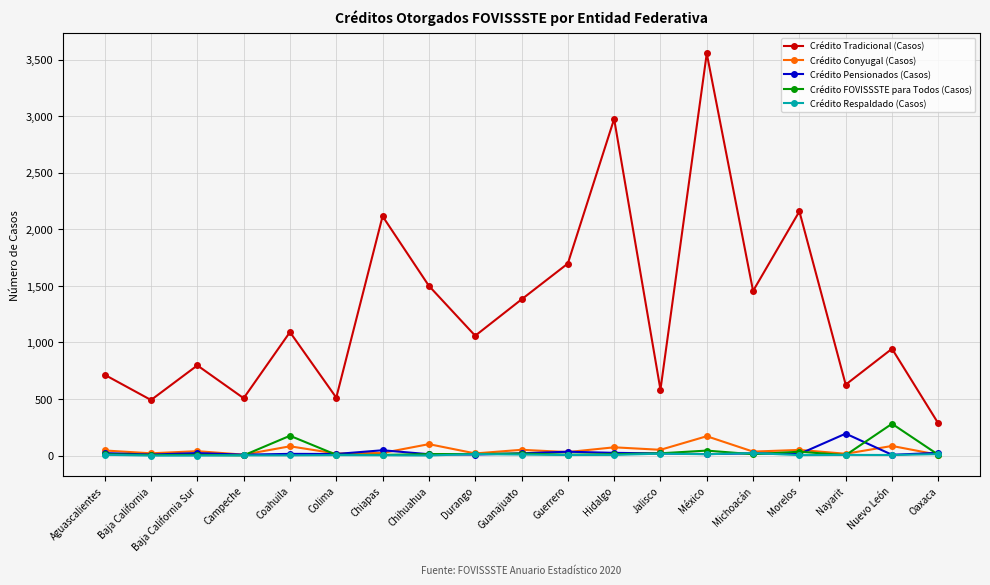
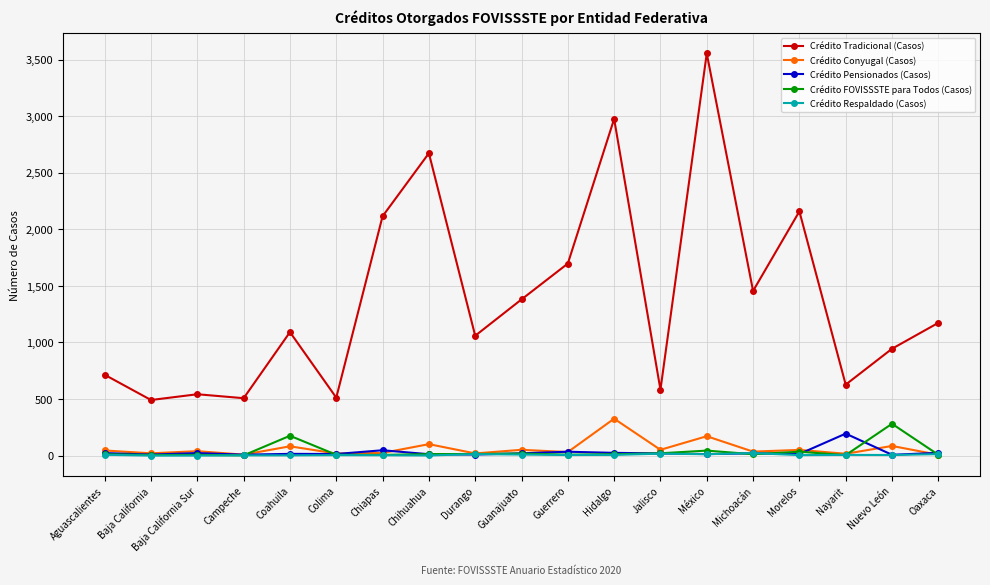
  {
    "Crédito Tradicional (Casos)": {
      "Aguascalientes": "710",
      "Baja California": "490",
-     "Baja California Sur": "800",
+     "Baja California Sur": "540",
      "Campeche": "510",
      "Coahuila": "1,090",
      "Colima": "510",
      "Chiapas": "2,120",
-     "Chihuahua": "1,500",
+     "Chihuahua": "2,670",
      "Durango": "1,060",
      "Guanajuato": "1,380",
      "Guerrero": "1,700",
      "Hidalgo": "2,980",
      "Jalisco": "580",
      "México": "3,550",
      "Michoacán": "1,460",
      "Morelos": "2,160",
      "Nayarit": "630",
      "Nuevo León": "940",
-     "Oaxaca": "280"
+     "Oaxaca": "1,170"
    },
    "Crédito Conyugal (Casos)": {
      "Aguascalientes": "50",
      "Coahuila": "80",
      "Chihuahua": "100",
      "Guanajuato": "50",
-     "Hidalgo": "70",
+     "Hidalgo": "330",
      "Jalisco": "50",
      "México": "170",
      "Nuevo León": "90"
    },
    "Crédito Pensionados (Casos)": {
      "Chiapas": "50",
      "Nayarit": "190"
    },
    "Crédito FOVISSSTE para Todos (Casos)": {
      "Coahuila": "180",
      "México": "40",
      "Nuevo León": "280"
    }
  }
